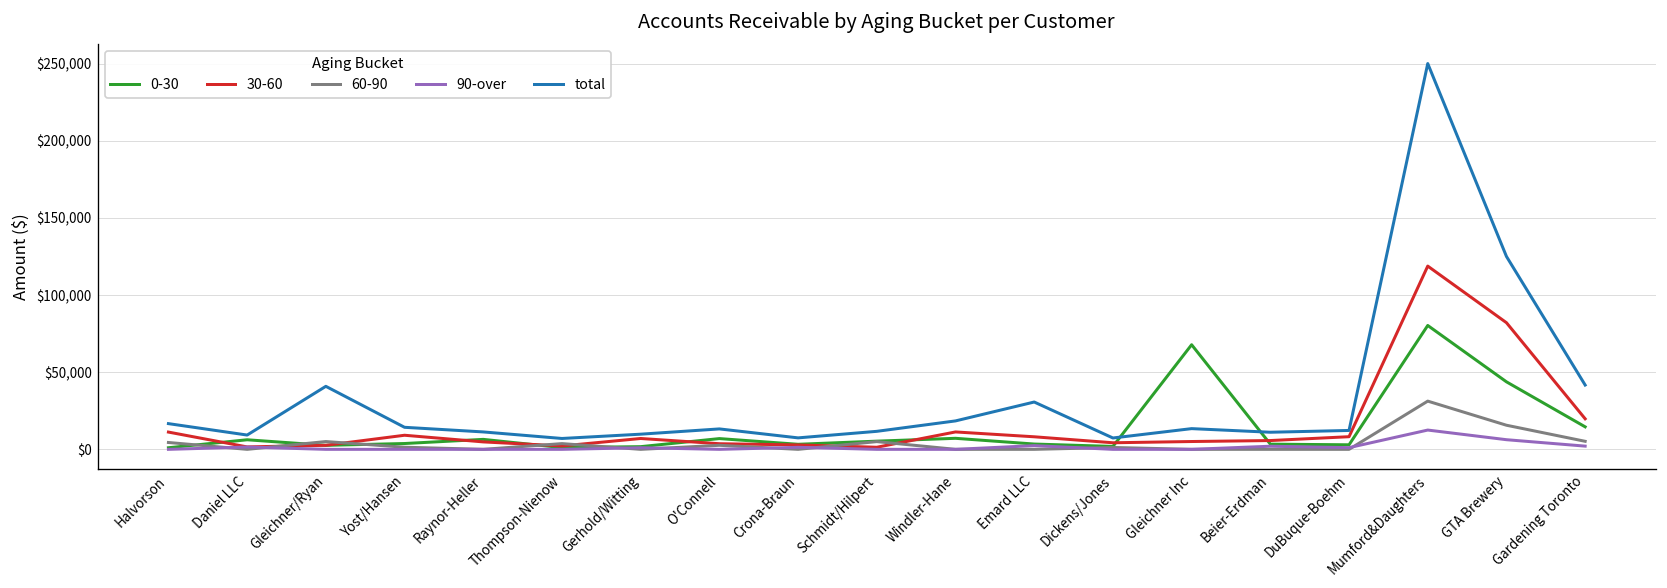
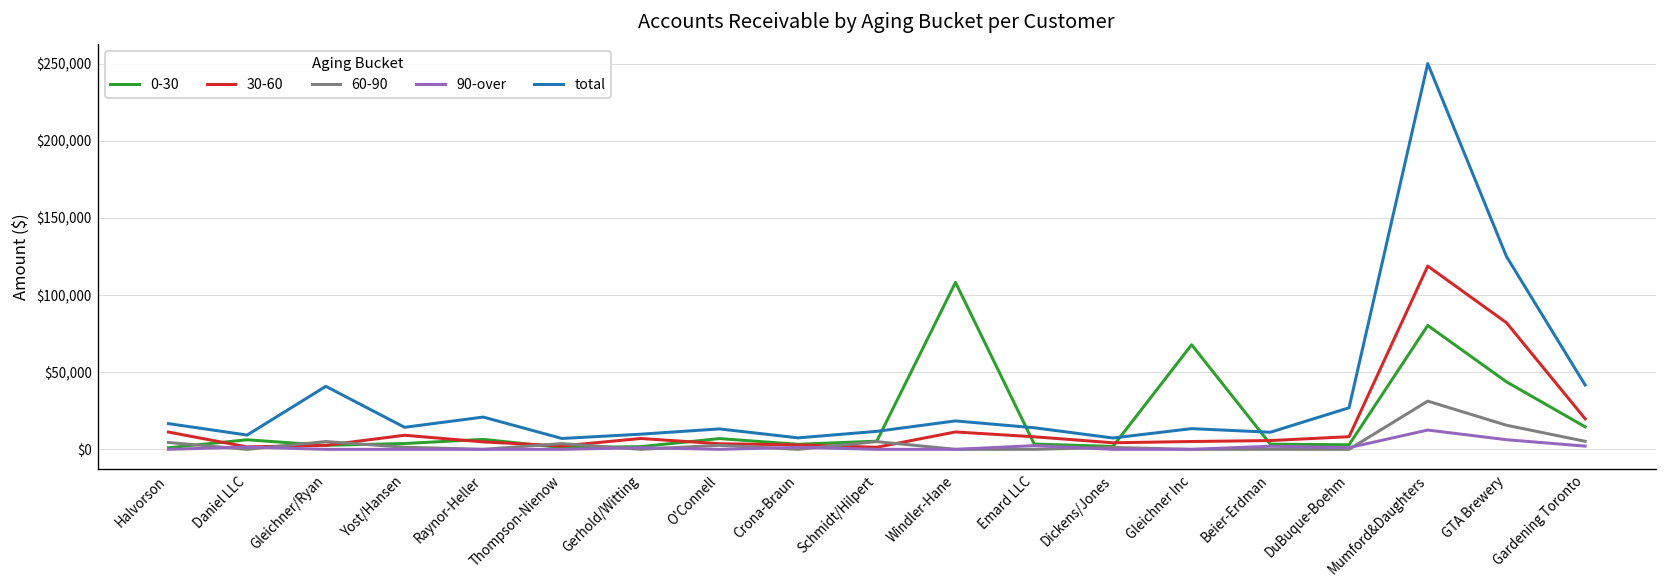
  {
    "0-30": {
      "Daniel LLC": "$6,000",
      "Yost/Hansen": "$4,000",
      "O'Connell": "$7,000",
-     "Windler-Hane": "$7,000",
+     "Windler-Hane": "$108,000",
      "Gleichner Inc": "$68,000",
      "Mumford&Daughters": "$80,000",
      "GTA Brewery": "$44,000",
      "Gardening Toronto": "$15,000"
    },
    "30-60": {
      "Halvorson": "$11,000",
      "Yost/Hansen": "$9,000",
      "Gerhold/Witting": "$7,000",
      "Windler-Hane": "$11,000",
      "Emard LLC": "$8,000",
      "Dickens/Jones": "$4,000",
      "Gleichner Inc": "$5,000",
      "Beier-Erdman": "$6,000",
      "DuBuque-Boehm": "$8,000",
      "Mumford&Daughters": "$119,000",
      "GTA Brewery": "$82,000",
      "Gardening Toronto": "$20,000"
    },
    "60-90": {
      "Halvorson": "$4,000",
      "Gleichner/Ryan": "$5,000",
      "Emard LLC": "$0",
      "Beier-Erdman": "$0",
      "Mumford&Daughters": "$31,000",
      "GTA Brewery": "$16,000",
      "Gardening Toronto": "$5,000"
    },
    "90-over": {
      "Gleichner/Ryan": "$0",
      "O'Connell": "$0",
      "Mumford&Daughters": "$13,000",
      "GTA Brewery": "$6,000",
      "Gardening Toronto": "$2,000"
    },
    "total": {
      "Halvorson": "$17,000",
      "Daniel LLC": "$9,000",
      "Gleichner/Ryan": "$41,000",
      "Yost/Hansen": "$14,000",
-     "Raynor-Heller": "$11,000",
+     "Raynor-Heller": "$21,000",
      "Thompson-Nienow": "$7,000",
      "Gerhold/Witting": "$10,000",
      "O'Connell": "$13,000",
      "Crona-Braun": "$7,000",
      "Schmidt/Hilpert": "$12,000",
      "Windler-Hane": "$18,000",
-     "Emard LLC": "$31,000",
+     "Emard LLC": "$14,000",
      "Dickens/Jones": "$7,000",
      "Gleichner Inc": "$13,000",
      "Beier-Erdman": "$11,000",
-     "DuBuque-Boehm": "$12,000",
+     "DuBuque-Boehm": "$27,000",
      "Mumford&Daughters": "$250,000",
      "GTA Brewery": "$125,000",
      "Gardening Toronto": "$42,000"
    }
  }
